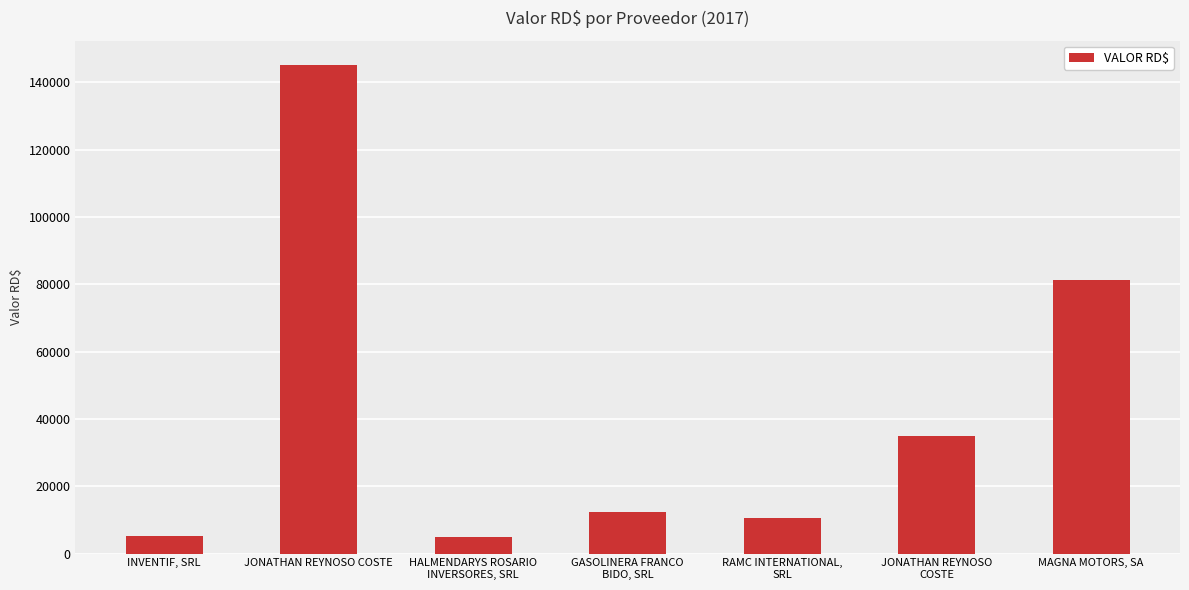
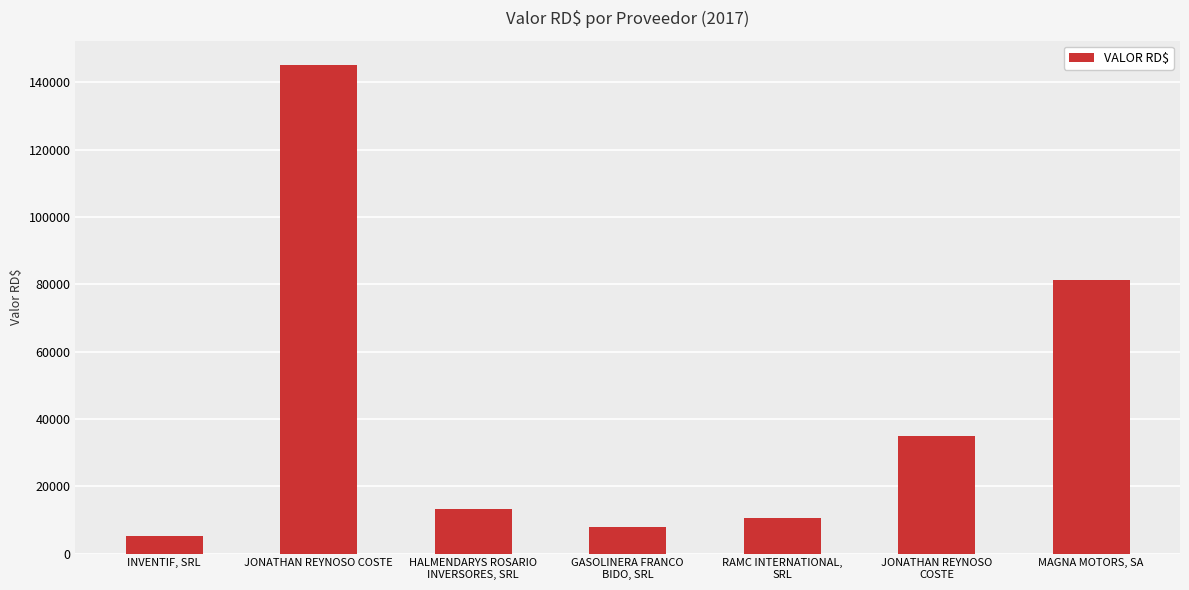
  {
    "INVENTIF, SRL": 5000,
-   "HALMENDARYS ROSARIO INVERSORES, SRL": 5000,
-   "GASOLINERA FRANCO BIDO, SRL": 12000,
+   "HALMENDARYS ROSARIO INVERSORES, SRL": 13000,
+   "GASOLINERA FRANCO BIDO, SRL": 8000,
    "RAMC INTERNATIONAL, SRL": 11000,
    "MAGNA MOTORS, SA": 81000
  }
